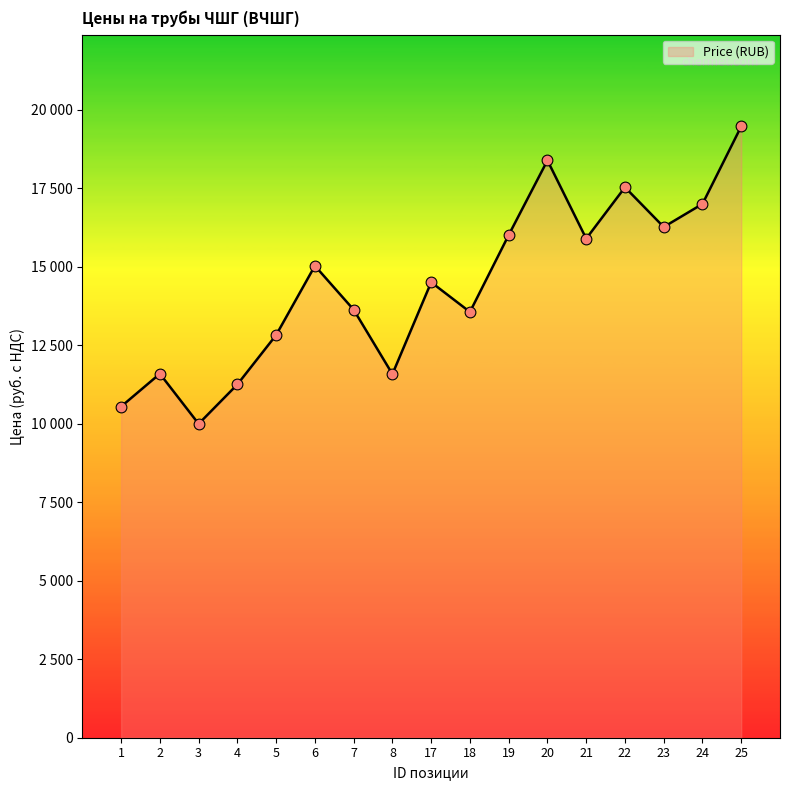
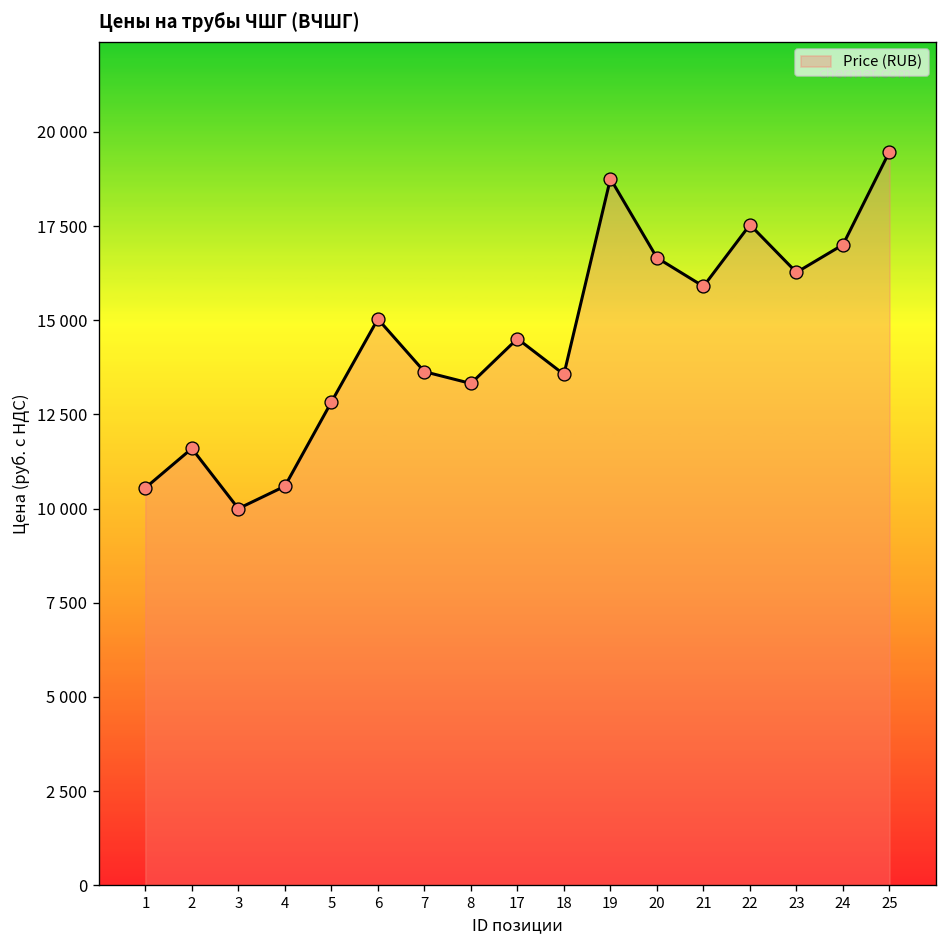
  {
    "1": 10600,
    "2": 11600,
    "3": 10000,
-   "4": 11300,
+   "4": 10600,
    "5": 12800,
    "6": 15000,
    "7": 13600,
-   "8": 11600,
+   "8": 13300,
    "17": 14500,
    "18": 13600,
-   "19": 16000,
-   "20": 18400,
+   "19": 18800,
+   "20": 16700,
    "21": 15900,
    "22": 17500,
    "23": 16300,
    "24": 17000,
    "25": 19500
  }
